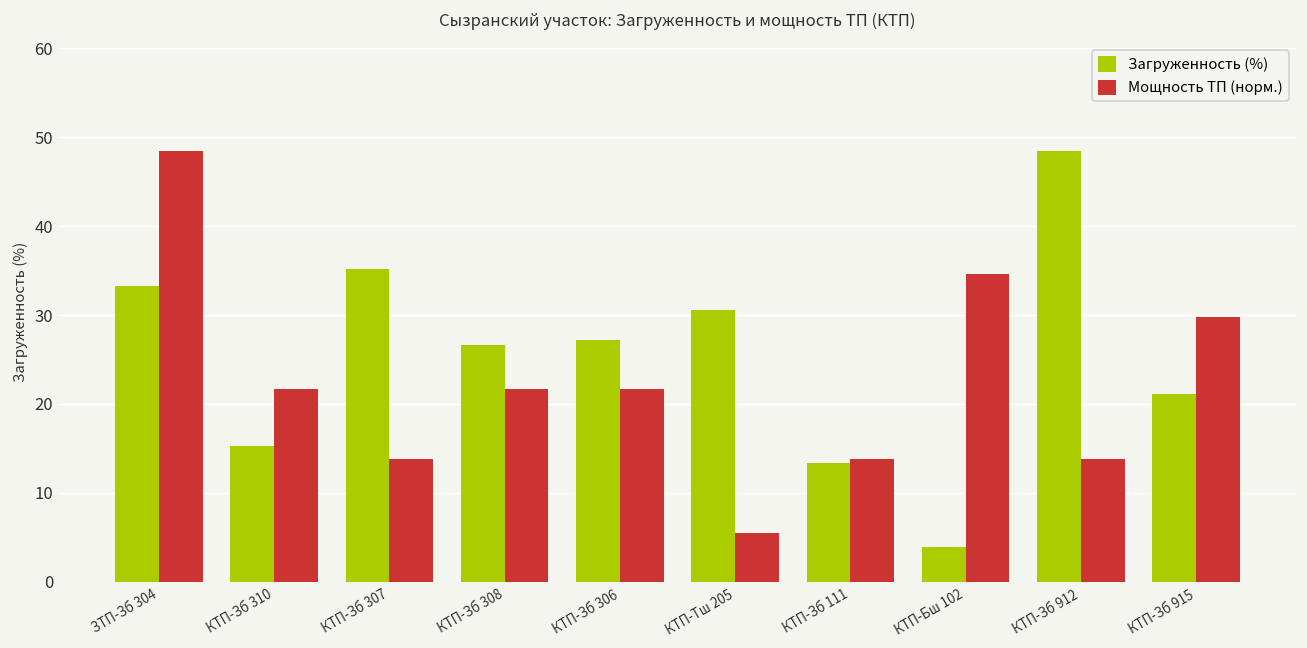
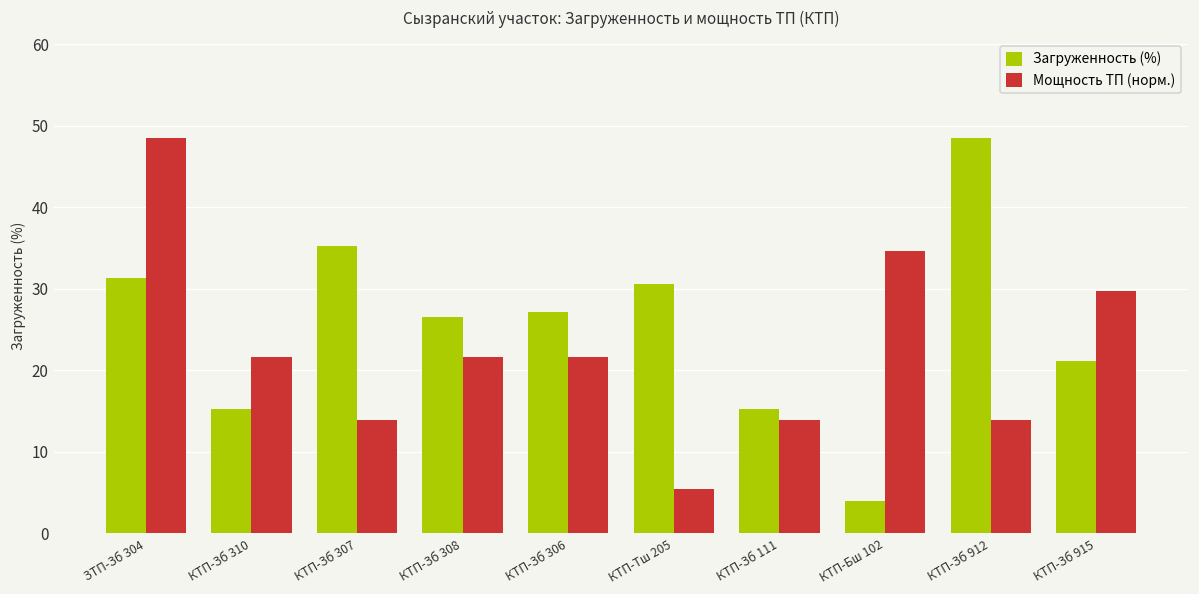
  {
    "Загруженность (%)": {
-     "ЗТП-Зб 304": 33,
+     "ЗТП-Зб 304": 31,
      "КТП-Зб 310": 15,
      "КТП-Зб 307": 35,
      "КТП-Зб 308": 27,
      "КТП-Зб 306": 27,
      "КТП-Тш 205": 31,
-     "КТП-Зб 111": 13,
+     "КТП-Зб 111": 15,
      "КТП-Бш 102": 4,
      "КТП-Зб 912": 48,
      "КТП-Зб 915": 21
    },
    "Мощность ТП (норм.)": {
      "ЗТП-Зб 304": 48,
      "КТП-Зб 310": 22,
      "КТП-Зб 307": 14,
      "КТП-Зб 308": 22,
      "КТП-Зб 306": 22,
      "КТП-Тш 205": 5,
      "КТП-Зб 111": 14,
      "КТП-Бш 102": 35,
      "КТП-Зб 912": 14,
      "КТП-Зб 915": 30
    }
  }
